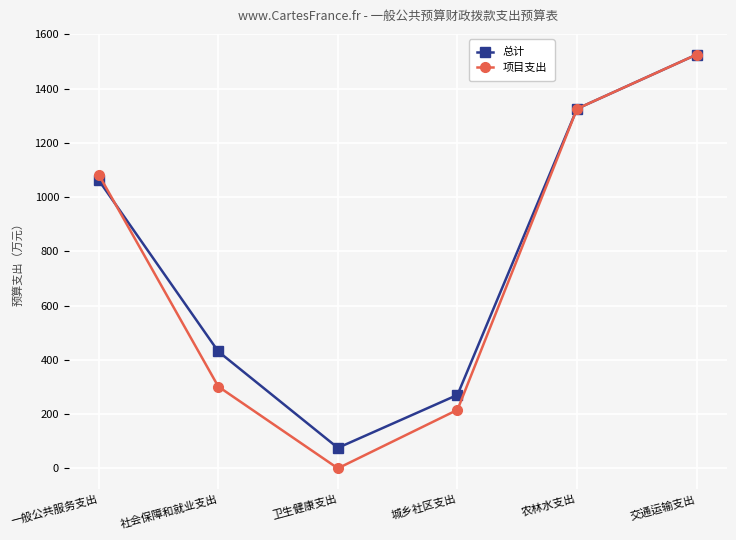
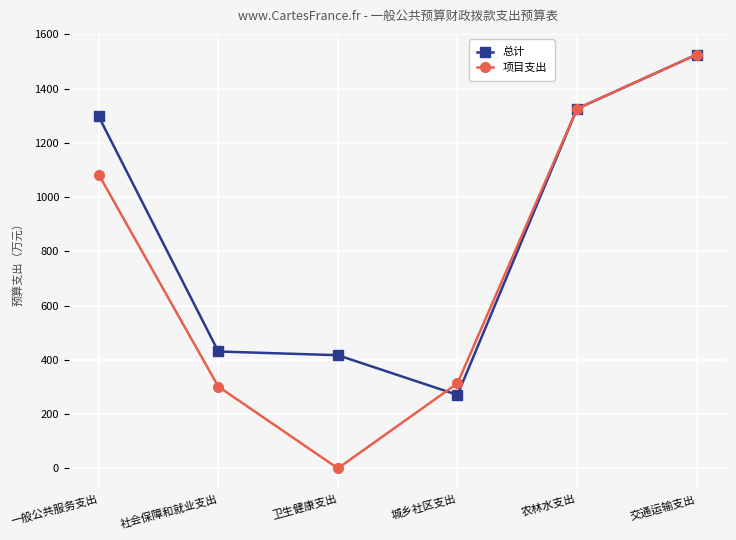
  {
    "总计": {
-     "一般公共服务支出": 1060,
+     "一般公共服务支出": 1300,
      "社会保障和就业支出": 430,
-     "卫生健康支出": 80,
+     "卫生健康支出": 420,
      "城乡社区支出": 270
    },
    "项目支出": {
      "一般公共服务支出": 1080,
      "社会保障和就业支出": 300,
      "卫生健康支出": 0,
-     "城乡社区支出": 220
+     "城乡社区支出": 310
    }
  }
